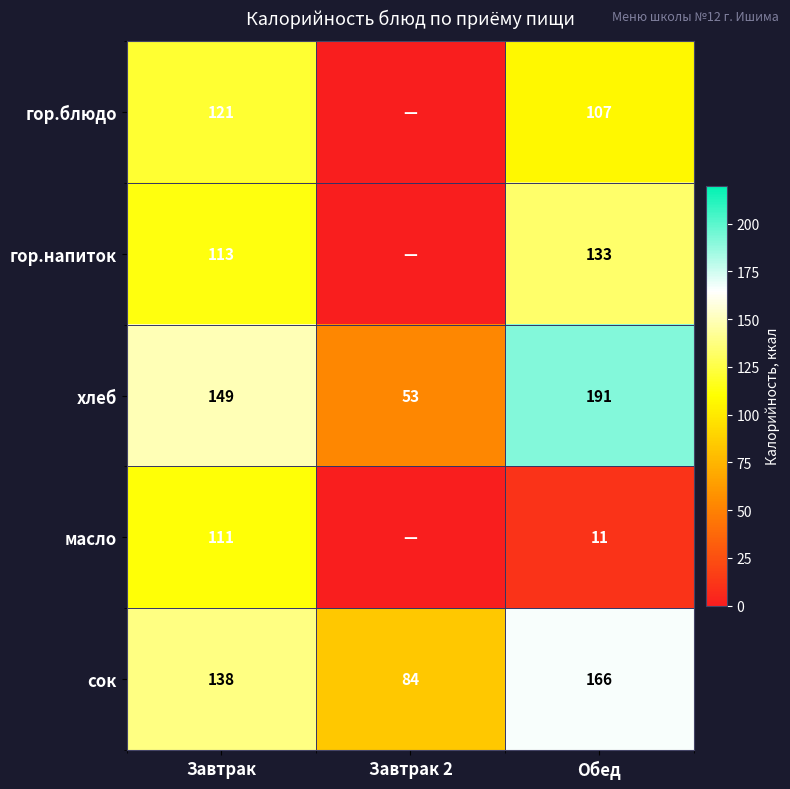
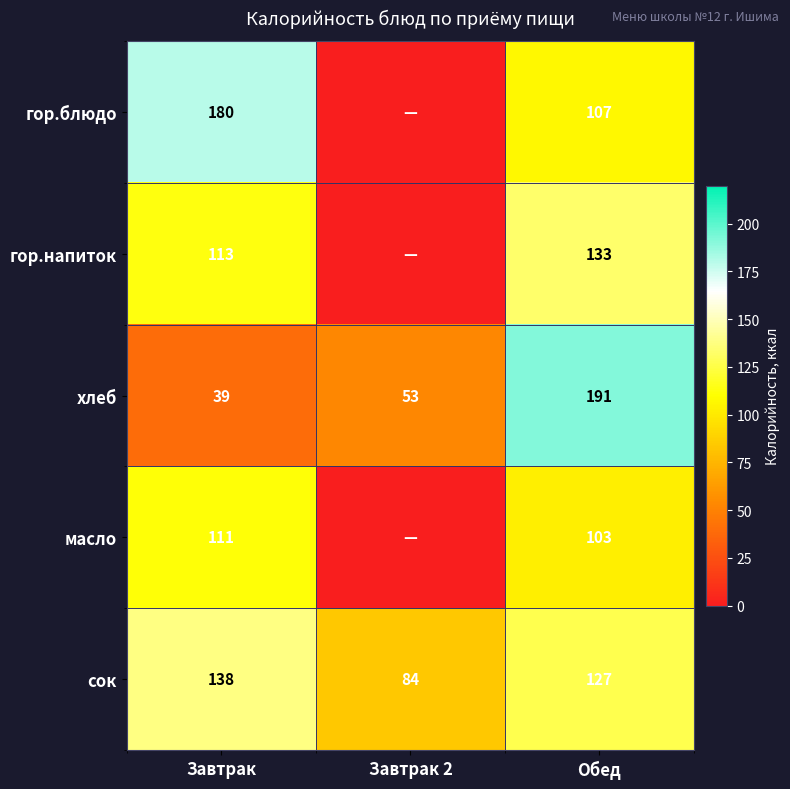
  {
    "гор.блюдо": {
-     "Завтрак": 121,
+     "Завтрак": 180,
      "Обед": 107
    },
    "гор.напиток": {
      "Завтрак": 113,
      "Обед": 133
    },
    "хлеб": {
-     "Завтрак": 149,
+     "Завтрак": 39,
      "Завтрак 2": 53,
      "Обед": 191
    },
    "масло": {
      "Завтрак": 111,
-     "Обед": 11
+     "Обед": 103
    },
    "сок": {
      "Завтрак": 138,
      "Завтрак 2": 84,
-     "Обед": 166
+     "Обед": 127
    }
  }
